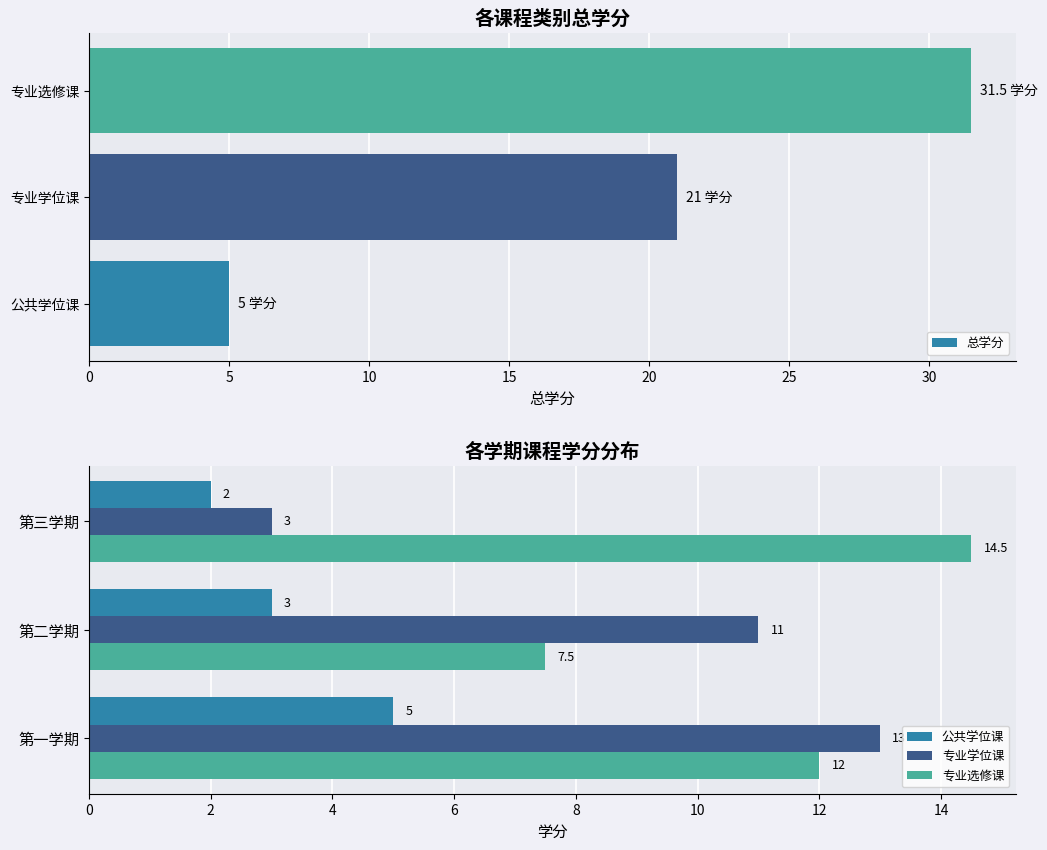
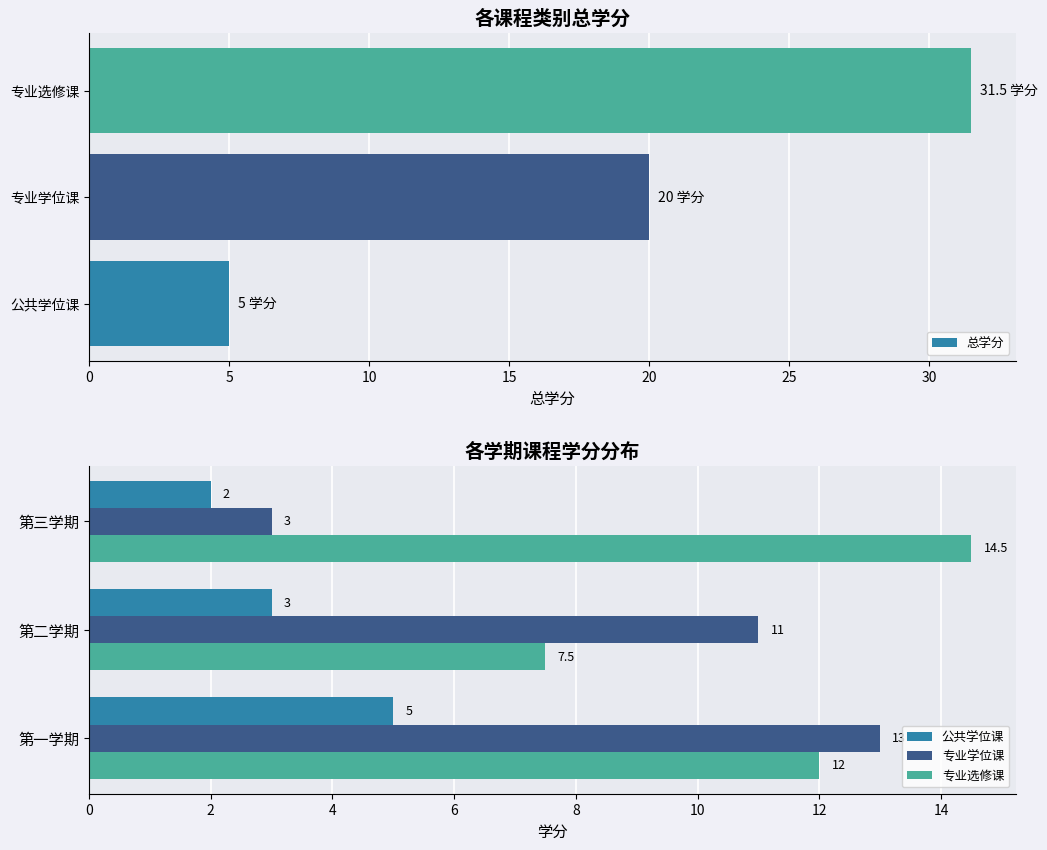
  {
    "各课程类别总学分": {
      "专业选修课": 31.5,
-     "专业学位课": 21,
+     "专业学位课": 20,
      "公共学位课": 5
    }
  }
